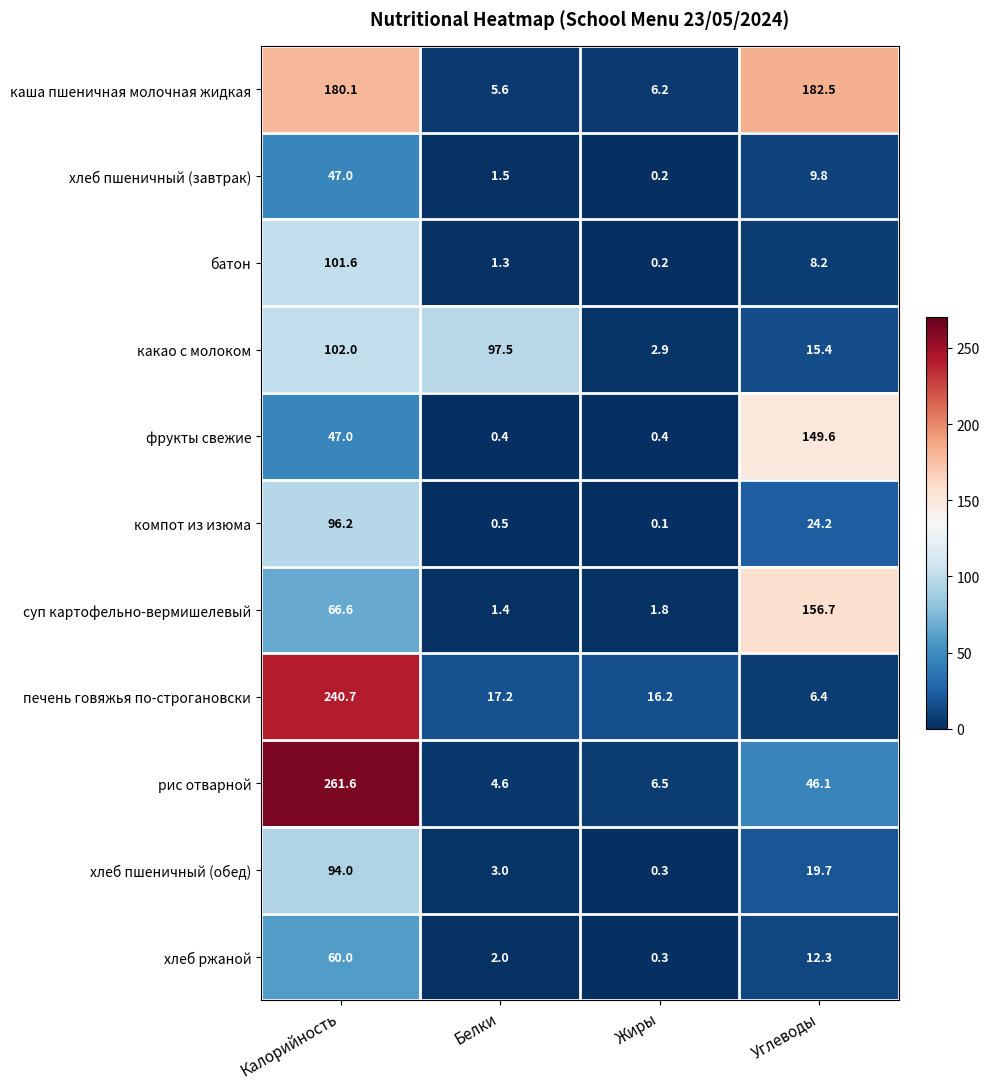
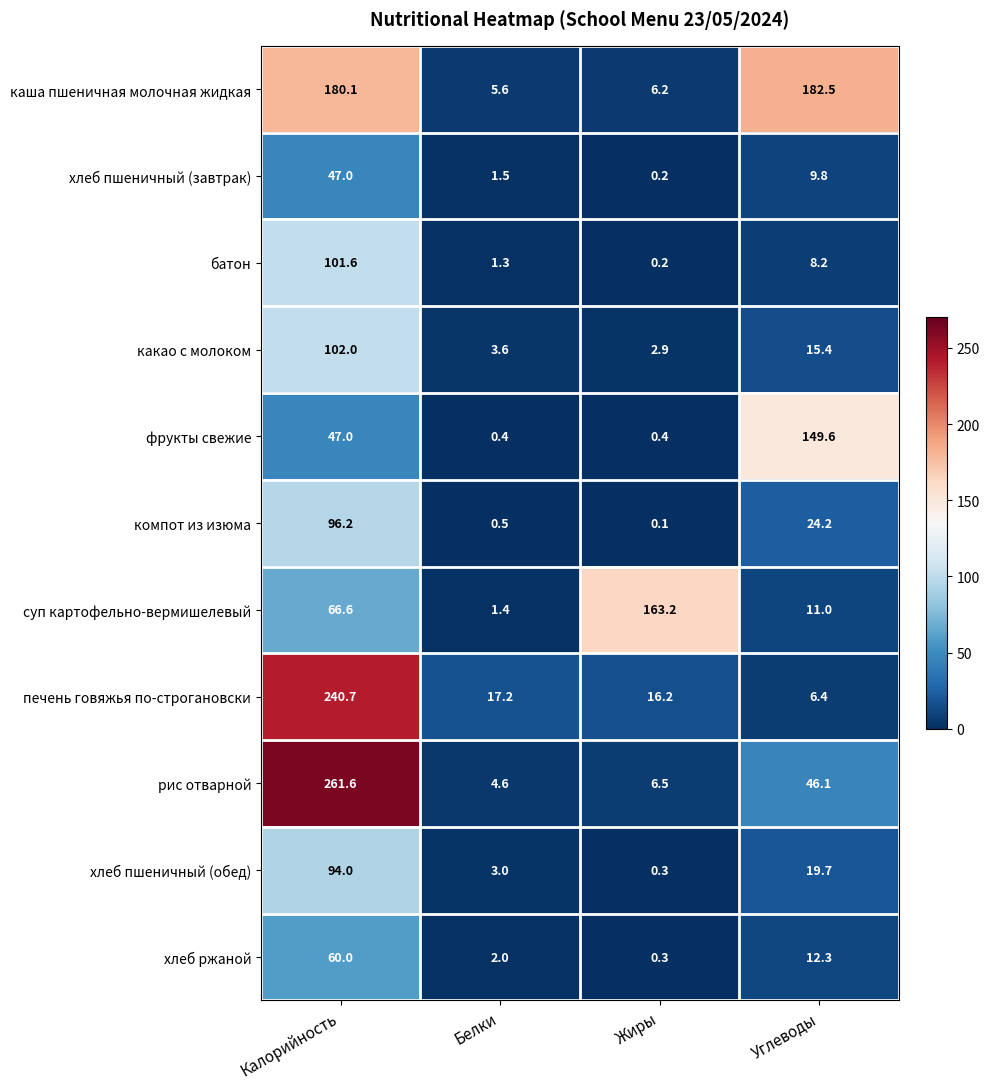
  {
    "каша пшеничная молочная жидкая": {
      "Калорийность": 180.1,
      "Белки": 5.6,
      "Жиры": 6.2,
      "Углеводы": 182.5
    },
    "хлеб пшеничный (завтрак)": {
      "Калорийность": 47.0,
      "Белки": 1.5,
      "Жиры": 0.2,
      "Углеводы": 9.8
    },
    "батон": {
      "Калорийность": 101.6,
      "Белки": 1.3,
      "Жиры": 0.2,
      "Углеводы": 8.2
    },
    "какао с молоком": {
      "Калорийность": 102.0,
-     "Белки": 97.5,
+     "Белки": 3.6,
      "Жиры": 2.9,
      "Углеводы": 15.4
    },
    "фрукты свежие": {
      "Калорийность": 47.0,
      "Белки": 0.4,
      "Жиры": 0.4,
      "Углеводы": 149.6
    },
    "компот из изюма": {
      "Калорийность": 96.2,
      "Белки": 0.5,
      "Жиры": 0.1,
      "Углеводы": 24.2
    },
    "суп картофельно-вермишелевый": {
      "Калорийность": 66.6,
      "Белки": 1.4,
-     "Жиры": 1.8,
-     "Углеводы": 156.7
+     "Жиры": 163.2,
+     "Углеводы": 11.0
    },
    "печень говяжья по-строгановски": {
      "Калорийность": 240.7,
      "Белки": 17.2,
      "Жиры": 16.2,
      "Углеводы": 6.4
    },
    "рис отварной": {
      "Калорийность": 261.6,
      "Белки": 4.6,
      "Жиры": 6.5,
      "Углеводы": 46.1
    },
    "хлеб пшеничный (обед)": {
      "Калорийность": 94.0,
      "Белки": 3.0,
      "Жиры": 0.3,
      "Углеводы": 19.7
    },
    "хлеб ржаной": {
      "Калорийность": 60.0,
      "Белки": 2.0,
      "Жиры": 0.3,
      "Углеводы": 12.3
    }
  }
